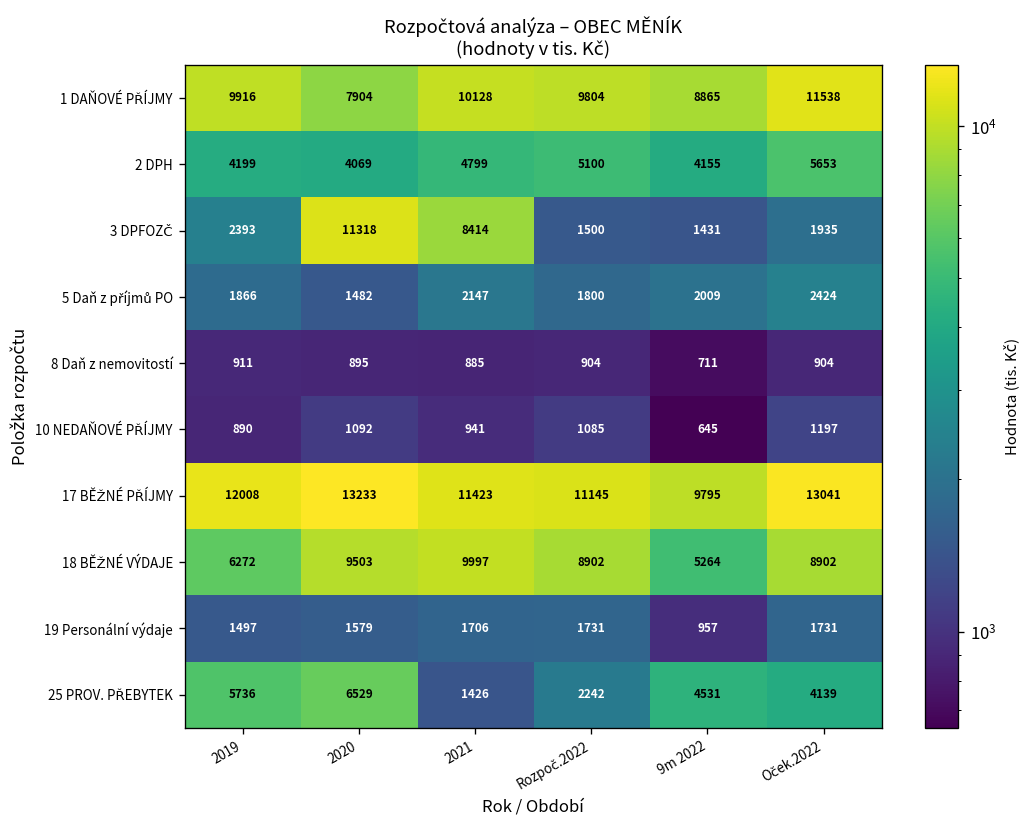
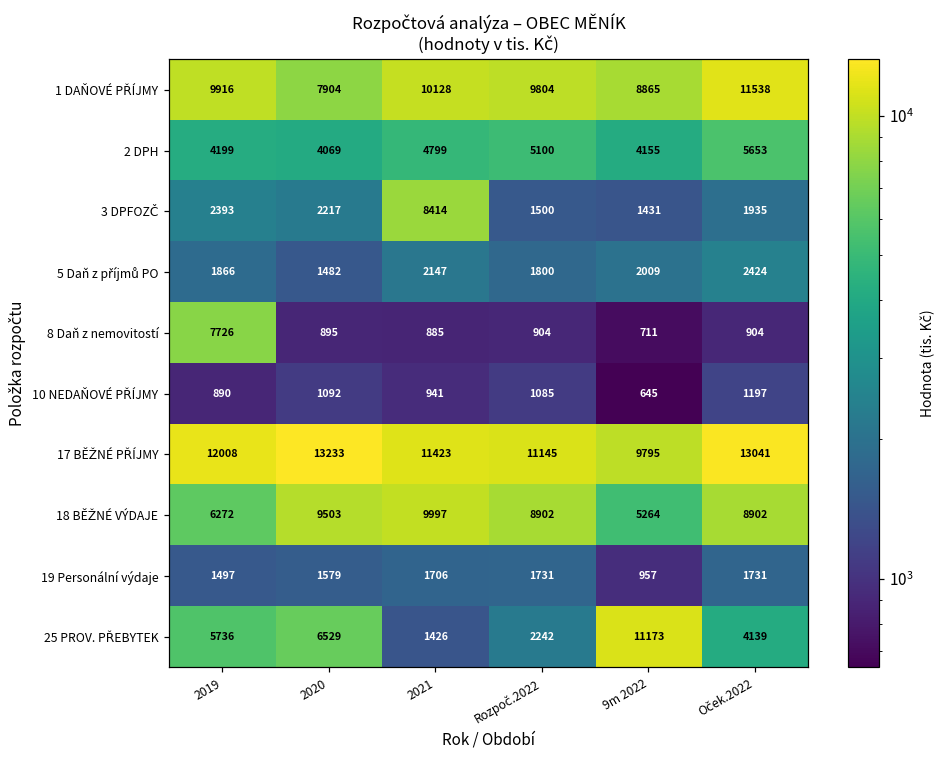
  {
    "1 DAŇOVÉ PŘÍJMY": {
      "2019": 9916,
      "2020": 7904,
      "2021": 10128,
      "Rozpoč.2022": 9804,
      "9m 2022": 8865,
      "Oček.2022": 11538
    },
    "2 DPH": {
      "2019": 4199,
      "2020": 4069,
      "2021": 4799,
      "Rozpoč.2022": 5100,
      "9m 2022": 4155,
      "Oček.2022": 5653
    },
    "3 DPFOZČ": {
      "2019": 2393,
-     "2020": 11318,
+     "2020": 2217,
      "2021": 8414,
      "Rozpoč.2022": 1500,
      "9m 2022": 1431,
      "Oček.2022": 1935
    },
    "5 Daň z příjmů PO": {
      "2019": 1866,
      "2020": 1482,
      "2021": 2147,
      "Rozpoč.2022": 1800,
      "9m 2022": 2009,
      "Oček.2022": 2424
    },
    "8 Daň z nemovitostí": {
-     "2019": 911,
+     "2019": 7726,
      "2020": 895,
      "2021": 885,
      "Rozpoč.2022": 904,
      "9m 2022": 711,
      "Oček.2022": 904
    },
    "10 NEDAŇOVÉ PŘÍJMY": {
      "2019": 890,
      "2020": 1092,
      "2021": 941,
      "Rozpoč.2022": 1085,
      "9m 2022": 645,
      "Oček.2022": 1197
    },
    "17 BĚŽNÉ PŘÍJMY": {
      "2019": 12008,
      "2020": 13233,
      "2021": 11423,
      "Rozpoč.2022": 11145,
      "9m 2022": 9795,
      "Oček.2022": 13041
    },
    "18 BĚŽNÉ VÝDAJE": {
      "2019": 6272,
      "2020": 9503,
      "2021": 9997,
      "Rozpoč.2022": 8902,
      "9m 2022": 5264,
      "Oček.2022": 8902
    },
    "19 Personální výdaje": {
      "2019": 1497,
      "2020": 1579,
      "2021": 1706,
      "Rozpoč.2022": 1731,
      "9m 2022": 957,
      "Oček.2022": 1731
    },
    "25 PROV. PŘEBYTEK": {
      "2019": 5736,
      "2020": 6529,
      "2021": 1426,
      "Rozpoč.2022": 2242,
-     "9m 2022": 4531,
+     "9m 2022": 11173,
      "Oček.2022": 4139
    }
  }
